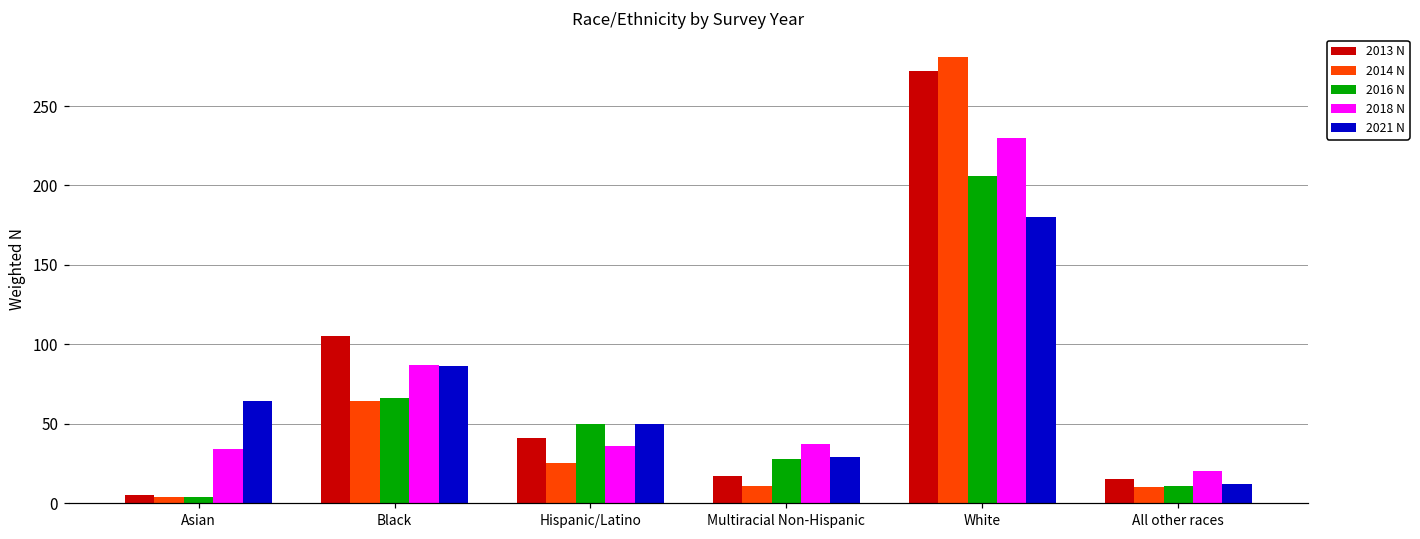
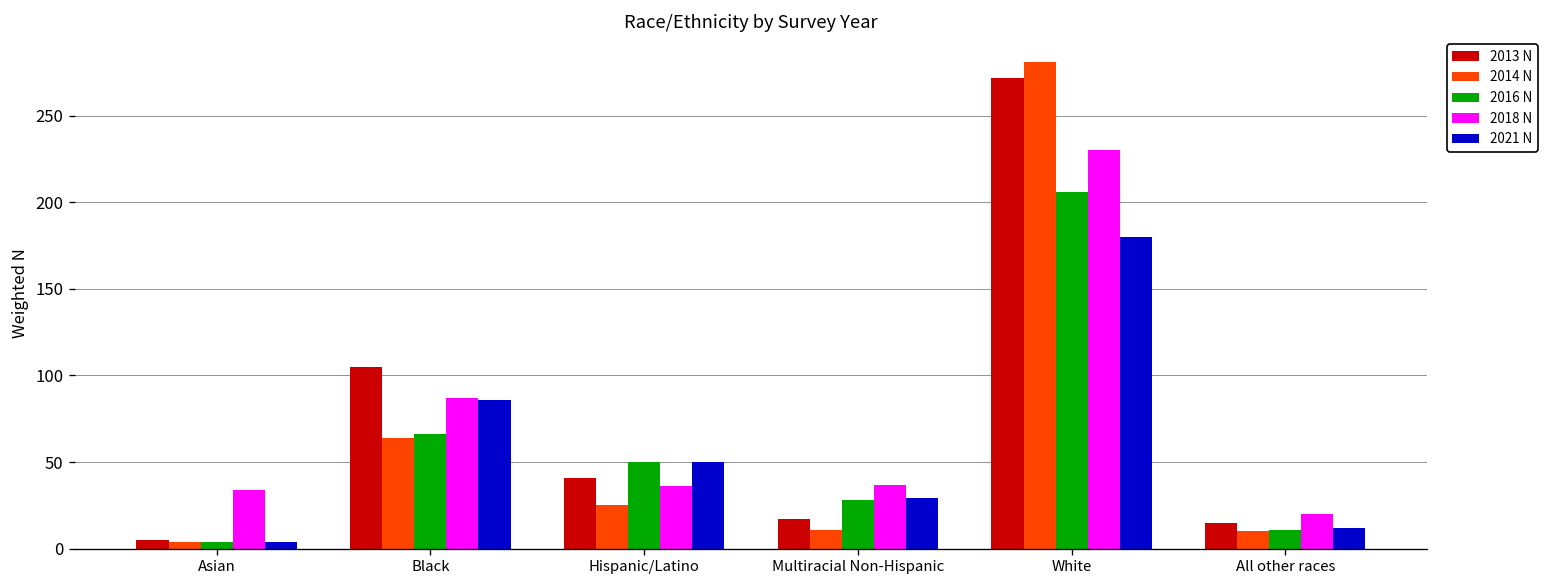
  {
    "2013 N": {
      "Asian": 5,
      "Black": 105,
      "Hispanic/Latino": 41,
      "Multiracial Non-Hispanic": 17,
      "White": 272,
      "All other races": 15
    },
    "2014 N": {
      "Asian": 4,
      "Black": 64,
      "Hispanic/Latino": 25,
      "Multiracial Non-Hispanic": 11,
      "White": 281,
      "All other races": 10
    },
    "2016 N": {
      "Asian": 4,
      "Black": 66,
      "Hispanic/Latino": 50,
      "Multiracial Non-Hispanic": 28,
      "White": 206,
      "All other races": 11
    },
    "2018 N": {
      "Asian": 34,
      "Black": 87,
      "Hispanic/Latino": 36,
      "Multiracial Non-Hispanic": 37,
      "White": 230,
      "All other races": 20
    },
    "2021 N": {
-     "Asian": 64,
+     "Asian": 4,
      "Black": 86,
      "Hispanic/Latino": 50,
      "Multiracial Non-Hispanic": 29,
      "White": 180,
      "All other races": 12
    }
  }
